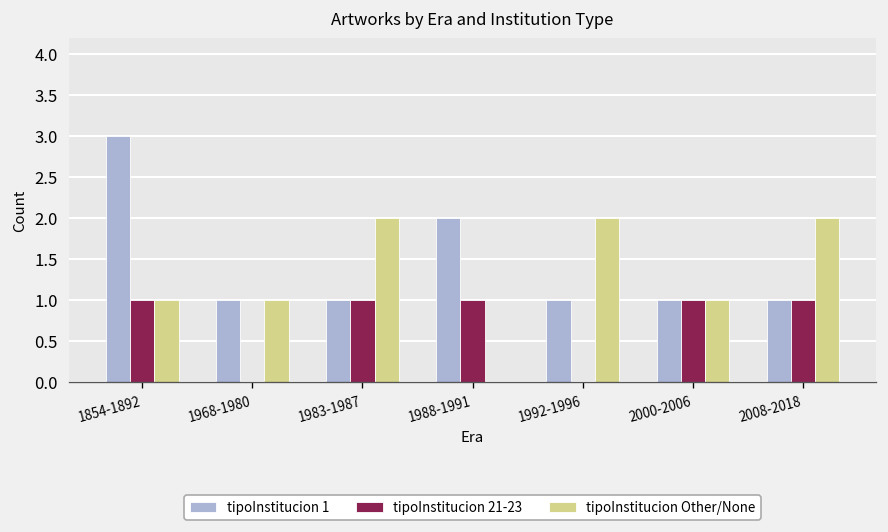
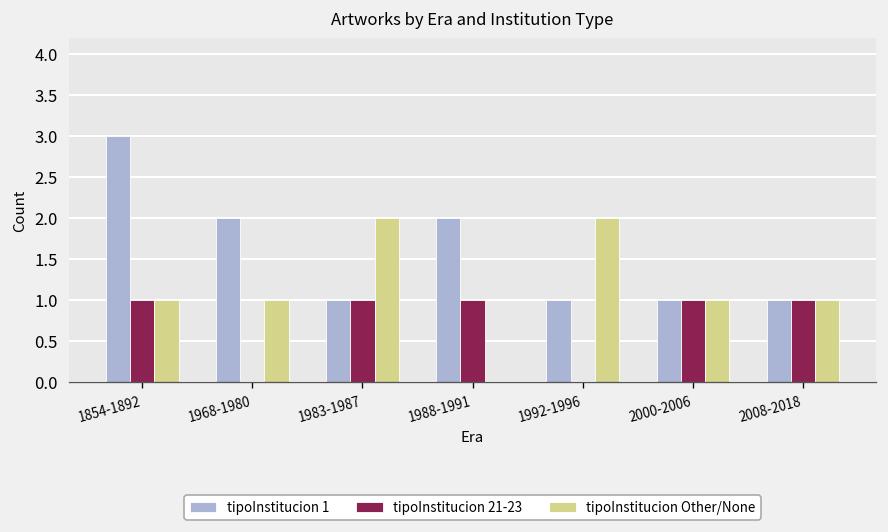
  {
    "tipoInstitucion 1": {
      "1854-1892": 3,
-     "1968-1980": 1,
+     "1968-1980": 2,
      "1983-1987": 1,
      "1988-1991": 2,
      "1992-1996": 1,
      "2000-2006": 1,
      "2008-2018": 1
    },
    "tipoInstitucion 21-23": {
      "1854-1892": 1,
      "1968-1980": 0,
      "1983-1987": 1,
      "1988-1991": 1,
      "1992-1996": 0,
      "2000-2006": 1,
      "2008-2018": 1
    },
    "tipoInstitucion Other/None": {
      "1854-1892": 1,
      "1968-1980": 1,
      "1983-1987": 2,
      "1988-1991": 0,
      "1992-1996": 2,
      "2000-2006": 1,
-     "2008-2018": 2
+     "2008-2018": 1
    }
  }
